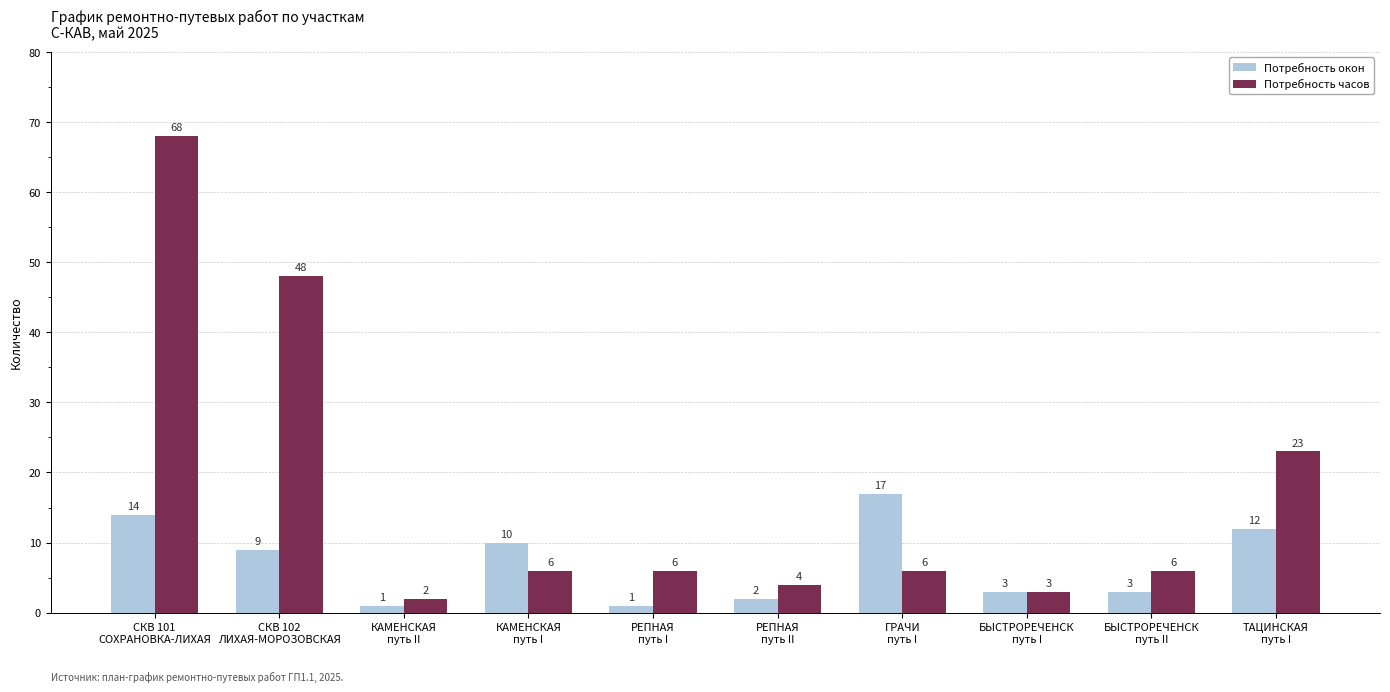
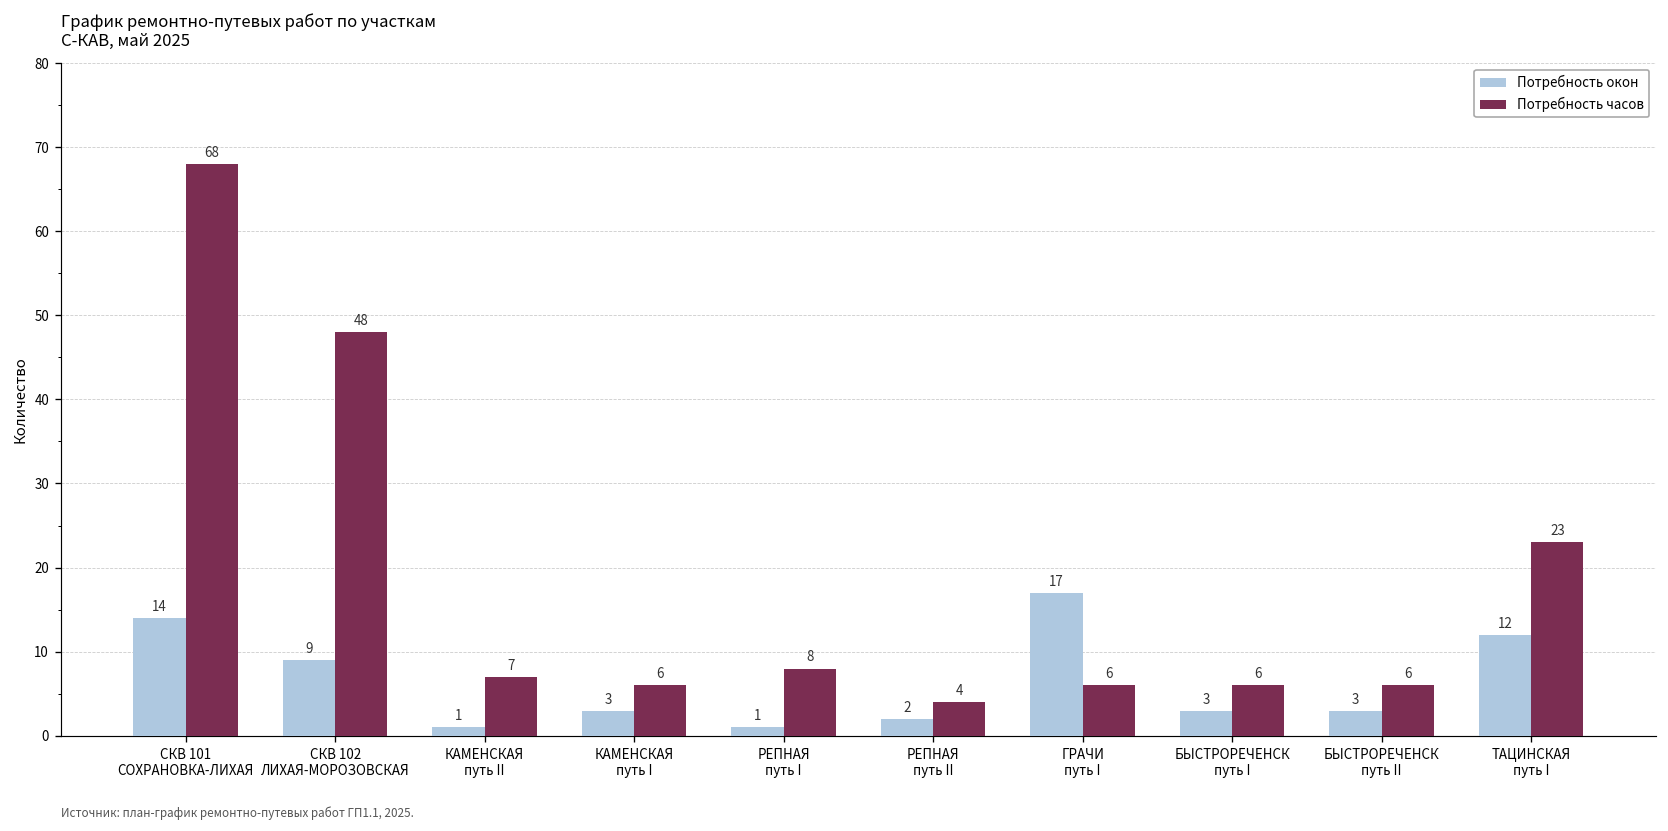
  {
    "Потребность окон": {
      "СКВ 101 СОХРАНОВКА-ЛИХАЯ": 14,
      "СКВ 102 ЛИХАЯ-МОРОЗОВСКАЯ": 9,
      "КАМЕНСКАЯ путь II": 1,
-     "КАМЕНСКАЯ путь I": 10,
+     "КАМЕНСКАЯ путь I": 3,
      "РЕПНАЯ путь I": 1,
      "РЕПНАЯ путь II": 2,
      "ГРАЧИ путь I": 17,
      "БЫСТРОРЕЧЕНСК путь I": 3,
      "БЫСТРОРЕЧЕНСК путь II": 3,
      "ТАЦИНСКАЯ путь I": 12
    },
    "Потребность часов": {
      "СКВ 101 СОХРАНОВКА-ЛИХАЯ": 68,
      "СКВ 102 ЛИХАЯ-МОРОЗОВСКАЯ": 48,
-     "КАМЕНСКАЯ путь II": 2,
+     "КАМЕНСКАЯ путь II": 7,
      "КАМЕНСКАЯ путь I": 6,
-     "РЕПНАЯ путь I": 6,
+     "РЕПНАЯ путь I": 8,
      "РЕПНАЯ путь II": 4,
      "ГРАЧИ путь I": 6,
-     "БЫСТРОРЕЧЕНСК путь I": 3,
+     "БЫСТРОРЕЧЕНСК путь I": 6,
      "БЫСТРОРЕЧЕНСК путь II": 6,
      "ТАЦИНСКАЯ путь I": 23
    }
  }
